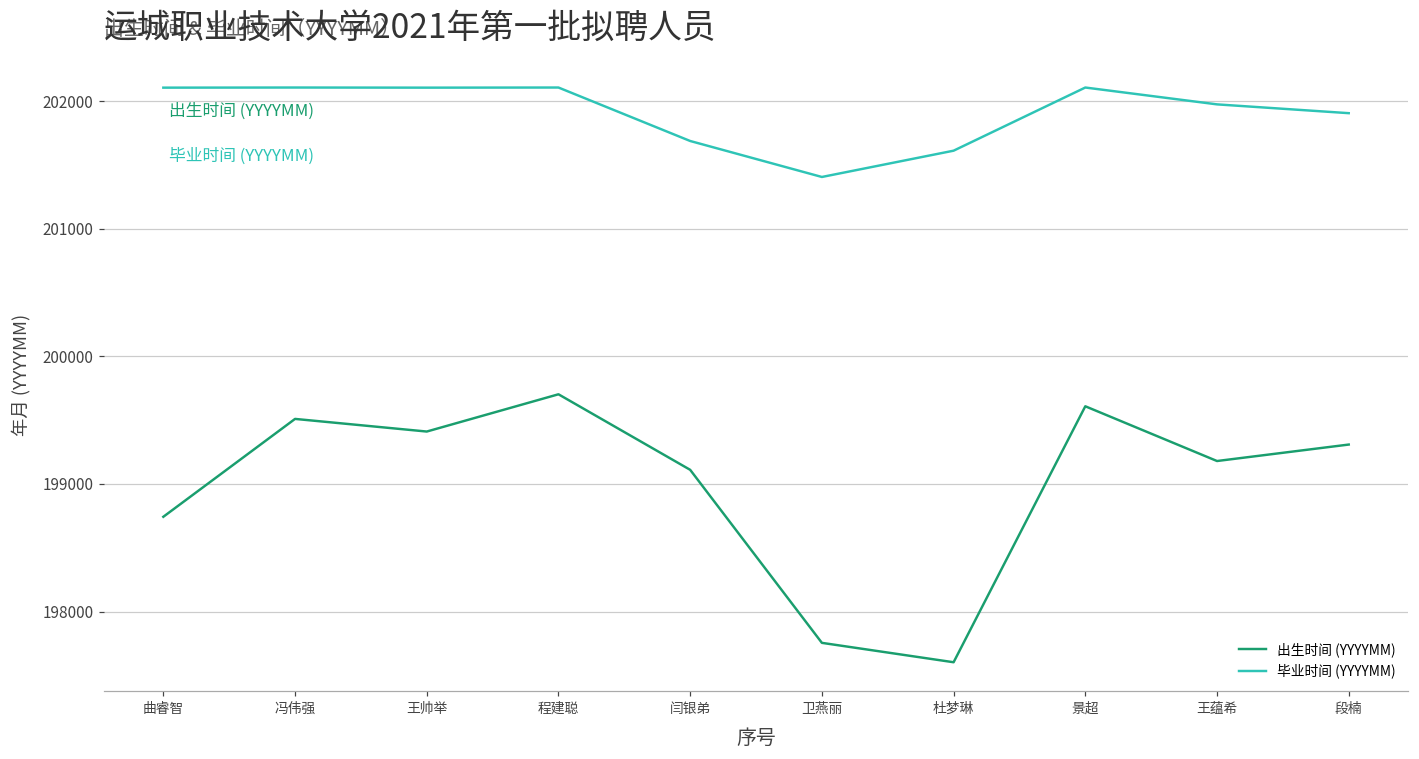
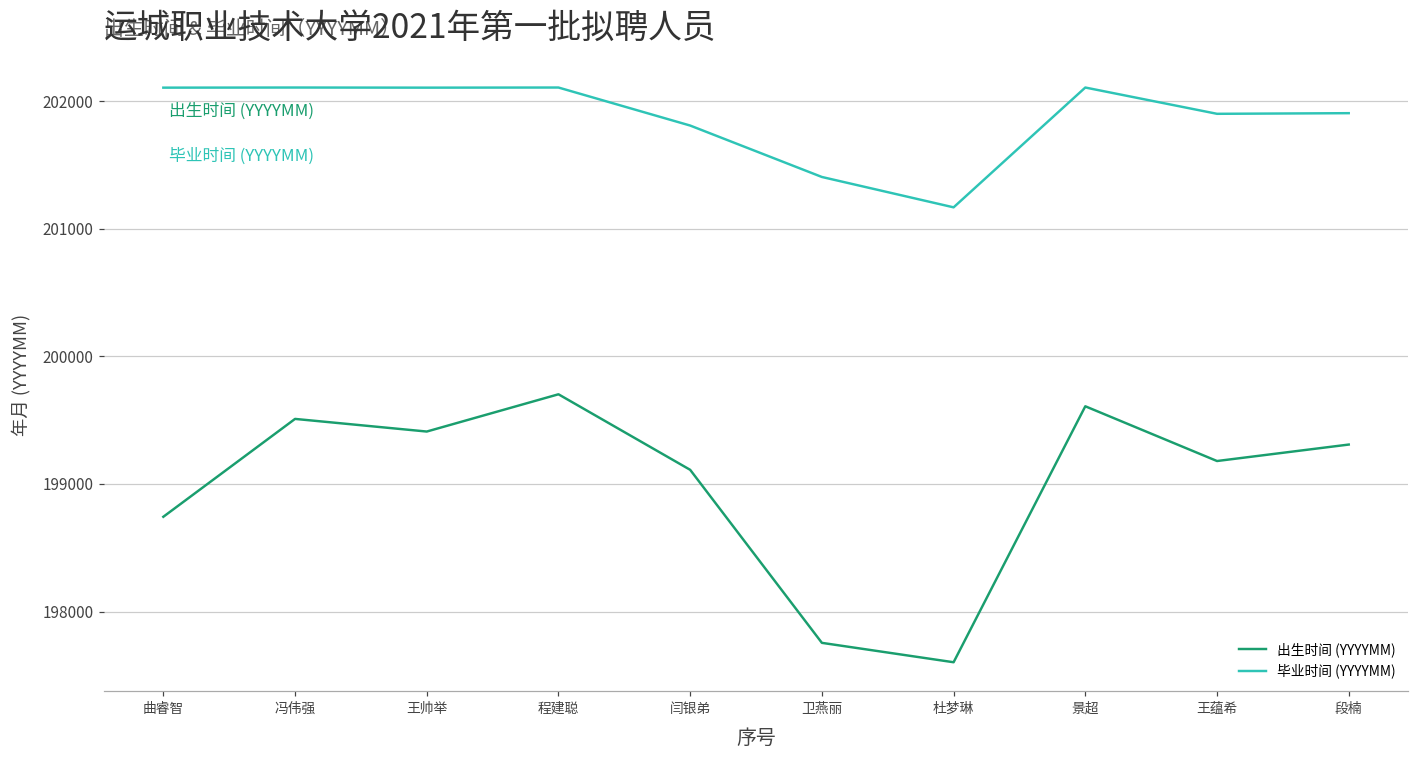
  {
    "出生时间 (YYYYMM)": {
      "曲睿智": 198740,
      "冯伟强": 199510,
      "王帅举": 199410,
      "程建聪": 199700,
      "闫银弟": 199110,
      "卫燕丽": 197760,
      "杜梦琳": 197600,
      "景超": 199610,
      "王蕴希": 199180,
      "段楠": 199310
    },
    "毕业时间 (YYYYMM)": {
      "曲睿智": 202110,
      "冯伟强": 202110,
      "王帅举": 202110,
      "程建聪": 202110,
-     "闫银弟": 201690,
+     "闫银弟": 201810,
      "卫燕丽": 201410,
-     "杜梦琳": 201610,
+     "杜梦琳": 201170,
      "景超": 202110,
-     "王蕴希": 201980,
+     "王蕴希": 201900,
      "段楠": 201910
    }
  }
